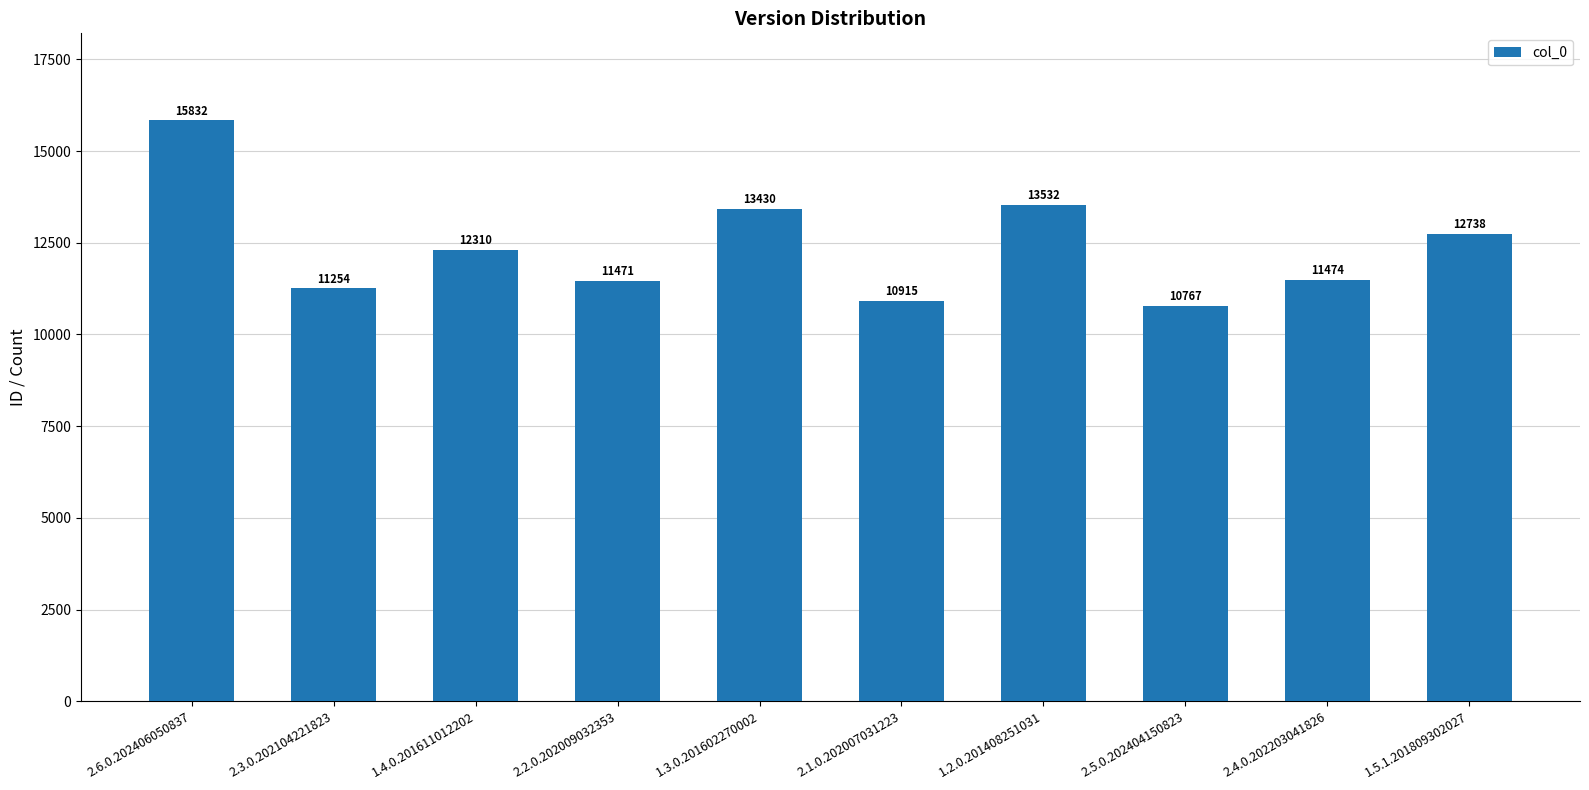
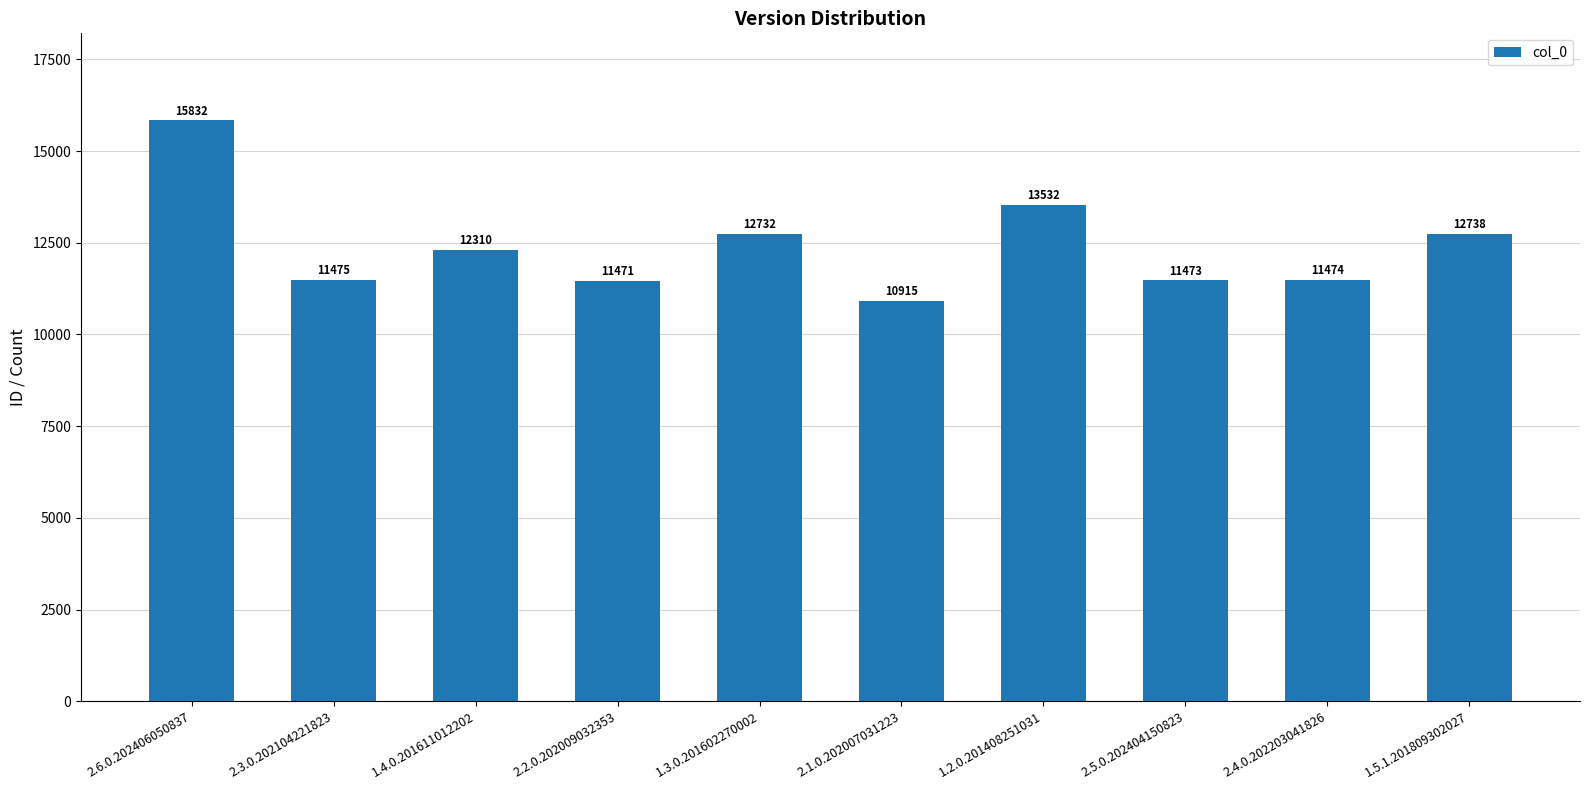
  {
    "2.6.0.202406050837": 15832,
-   "2.3.0.202104221823": 11254,
+   "2.3.0.202104221823": 11475,
    "1.4.0.201611012202": 12310,
    "2.2.0.202009032353": 11471,
-   "1.3.0.201602270002": 13430,
+   "1.3.0.201602270002": 12732,
    "2.1.0.202007031223": 10915,
    "1.2.0.201408251031": 13532,
-   "2.5.0.202404150823": 10767,
+   "2.5.0.202404150823": 11473,
    "2.4.0.202203041826": 11474,
    "1.5.1.201809302027": 12738
  }
